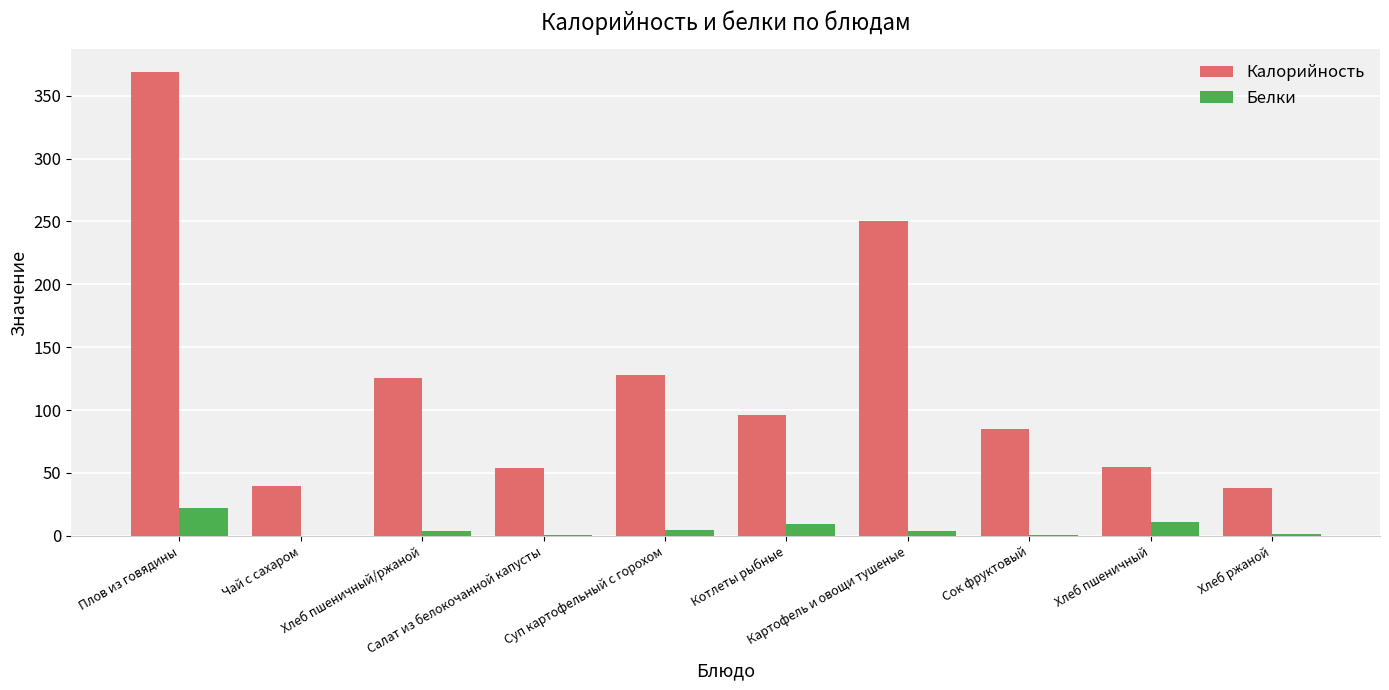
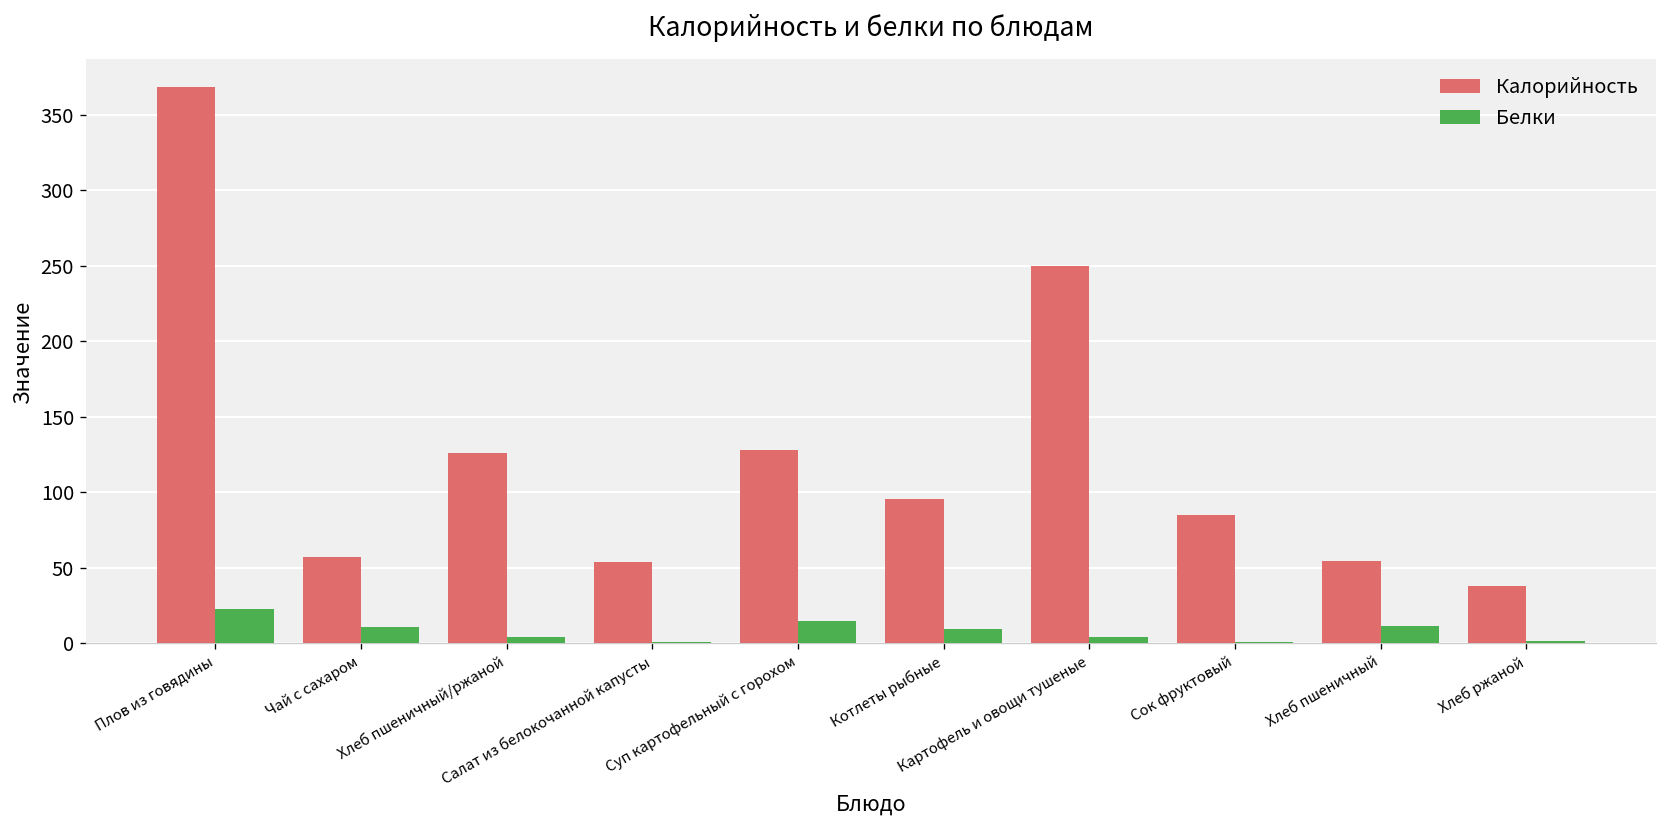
  {
    "Калорийность": {
      "Плов из говядины": 369,
-     "Чай с сахаром": 40,
+     "Чай с сахаром": 57,
      "Хлеб пшеничный/ржаной": 126,
      "Салат из белокочанной капусты": 54,
      "Суп картофельный с горохом": 128,
      "Котлеты рыбные": 96,
      "Картофель и овощи тушеные": 250,
      "Сок фруктовый": 85,
      "Хлеб пшеничный": 55,
      "Хлеб ржаной": 38
    },
    "Белки": {
      "Плов из говядины": 22,
-     "Чай с сахаром": 0,
+     "Чай с сахаром": 11,
      "Хлеб пшеничный/ржаной": 4,
-     "Суп картофельный с горохом": 5,
+     "Суп картофельный с горохом": 15,
      "Котлеты рыбные": 9,
      "Картофель и овощи тушеные": 4,
      "Хлеб пшеничный": 11
    }
  }
